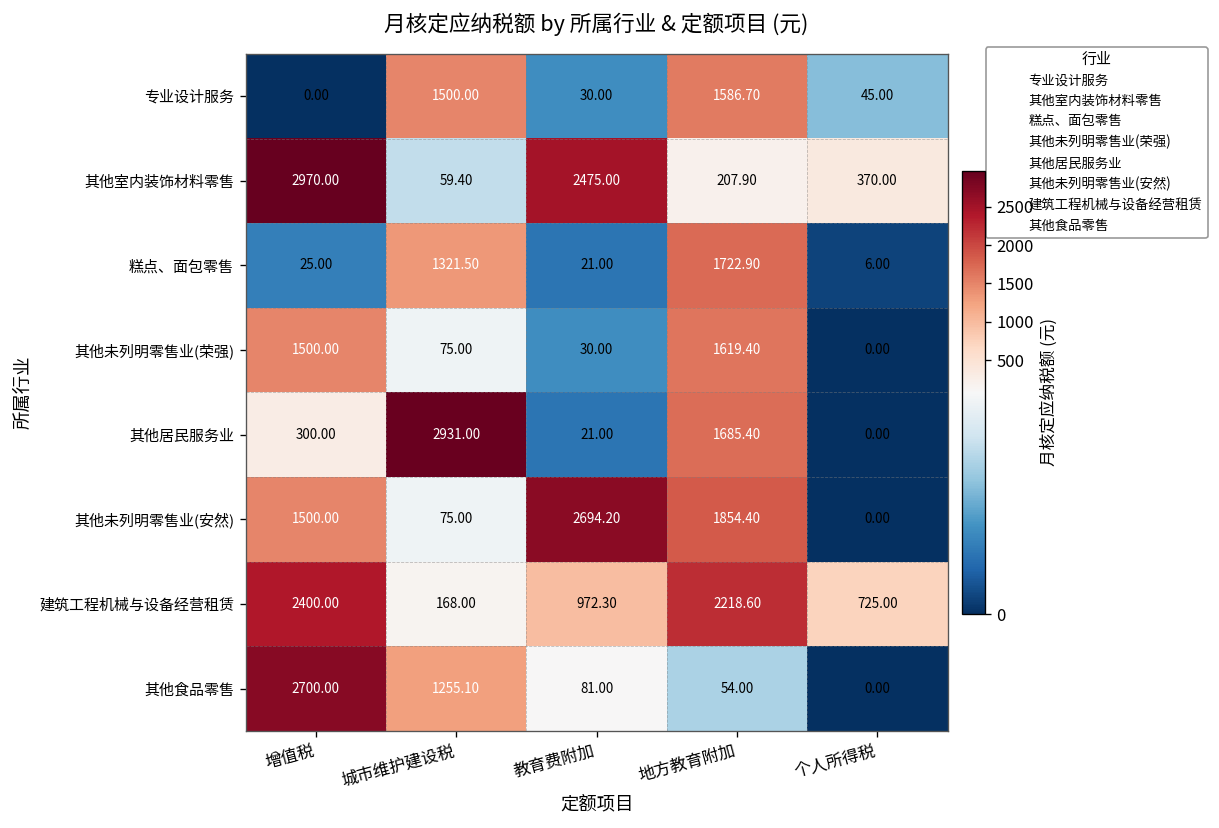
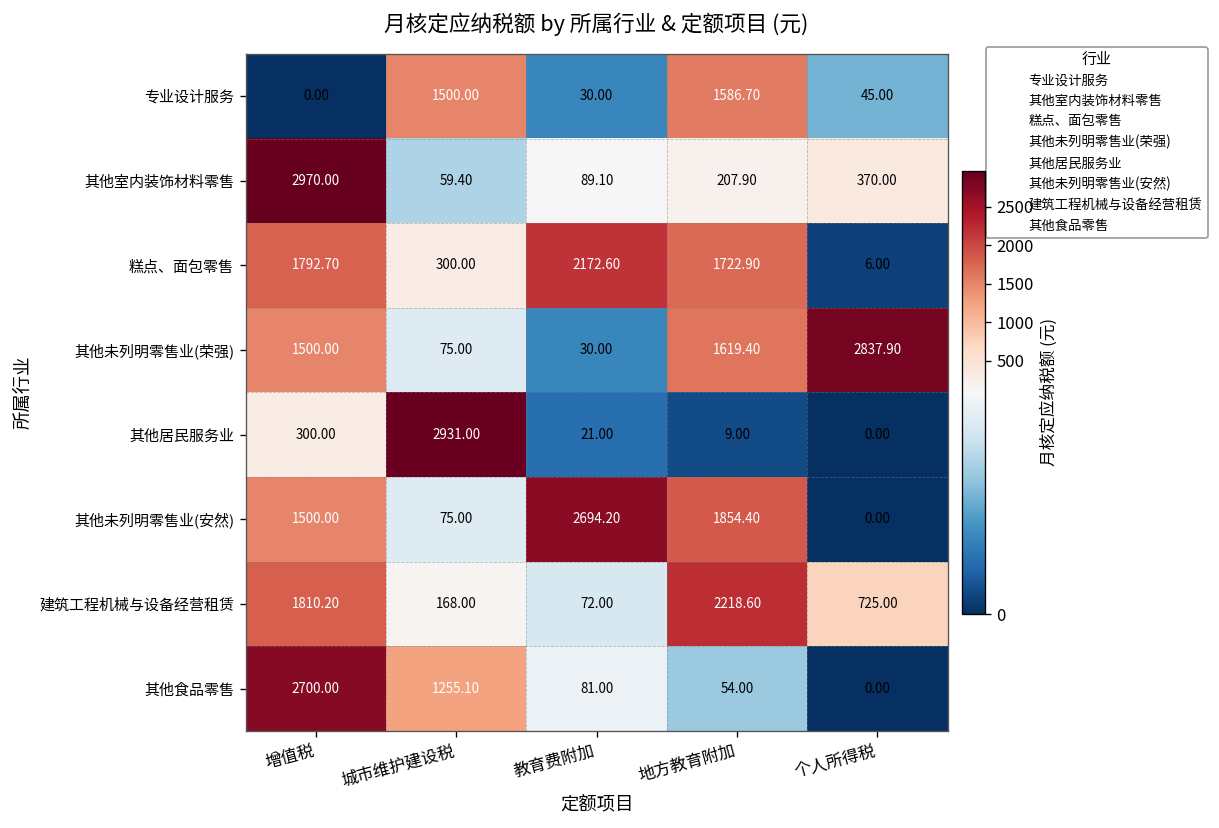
  {
    "专业设计服务": {
      "增值税": 0.00,
      "城市维护建设税": 1500.00,
      "教育费附加": 30.00,
      "地方教育附加": 1586.70,
      "个人所得税": 45.00
    },
    "其他室内装饰材料零售": {
      "增值税": 2970.00,
      "城市维护建设税": 59.40,
-     "教育费附加": 2475.00,
+     "教育费附加": 89.10,
      "地方教育附加": 207.90,
      "个人所得税": 370.00
    },
    "糕点、面包零售": {
-     "增值税": 25.00,
-     "城市维护建设税": 1321.50,
-     "教育费附加": 21.00,
+     "增值税": 1792.70,
+     "城市维护建设税": 300.00,
+     "教育费附加": 2172.60,
      "地方教育附加": 1722.90,
      "个人所得税": 6.00
    },
    "其他未列明零售业(荣强)": {
      "增值税": 1500.00,
      "城市维护建设税": 75.00,
      "教育费附加": 30.00,
      "地方教育附加": 1619.40,
-     "个人所得税": 0.00
+     "个人所得税": 2837.90
    },
    "其他居民服务业": {
      "增值税": 300.00,
      "城市维护建设税": 2931.00,
      "教育费附加": 21.00,
-     "地方教育附加": 1685.40,
+     "地方教育附加": 9.00,
      "个人所得税": 0.00
    },
    "其他未列明零售业(安然)": {
      "增值税": 1500.00,
      "城市维护建设税": 75.00,
      "教育费附加": 2694.20,
      "地方教育附加": 1854.40,
      "个人所得税": 0.00
    },
    "建筑工程机械与设备经营租赁": {
-     "增值税": 2400.00,
+     "增值税": 1810.20,
      "城市维护建设税": 168.00,
-     "教育费附加": 972.30,
+     "教育费附加": 72.00,
      "地方教育附加": 2218.60,
      "个人所得税": 725.00
    },
    "其他食品零售": {
      "增值税": 2700.00,
      "城市维护建设税": 1255.10,
      "教育费附加": 81.00,
      "地方教育附加": 54.00,
      "个人所得税": 0.00
    }
  }
